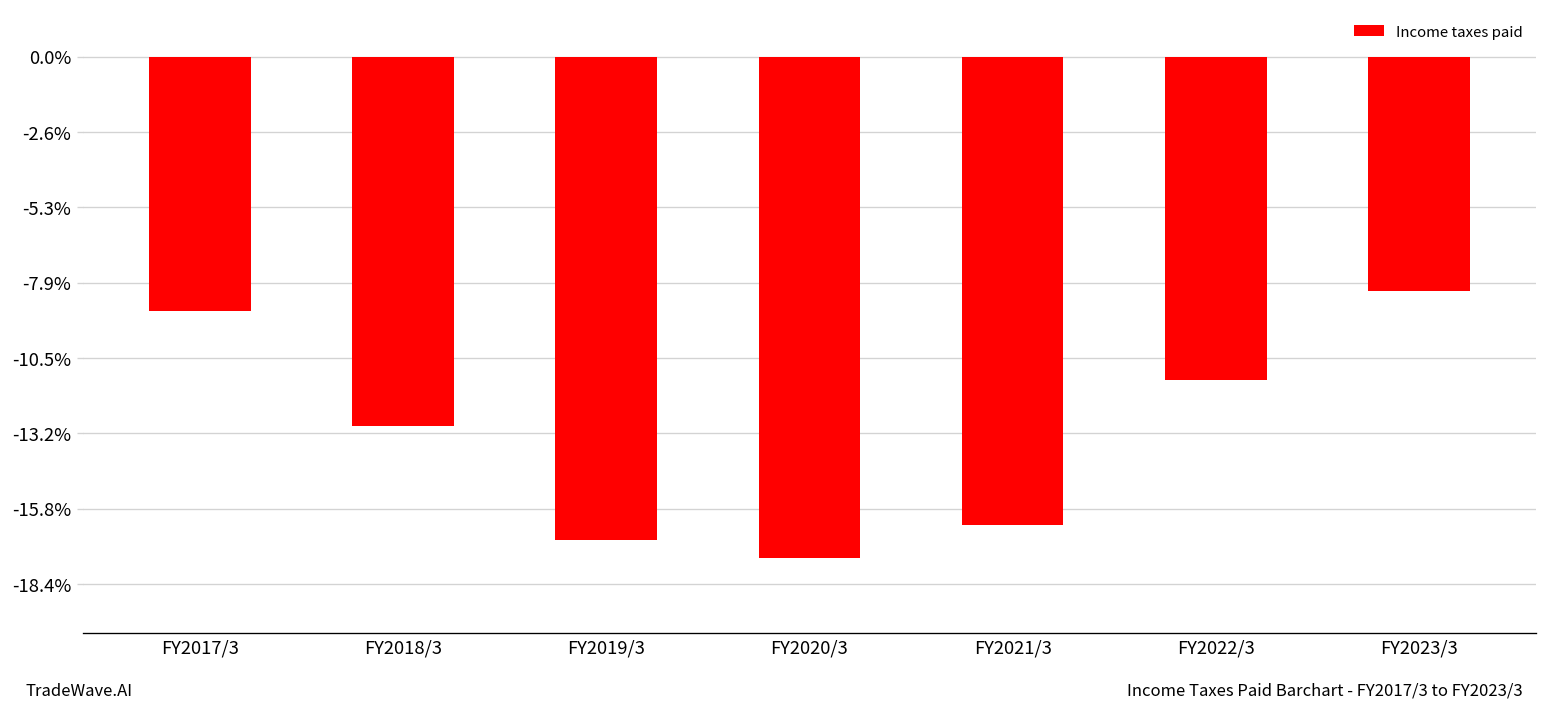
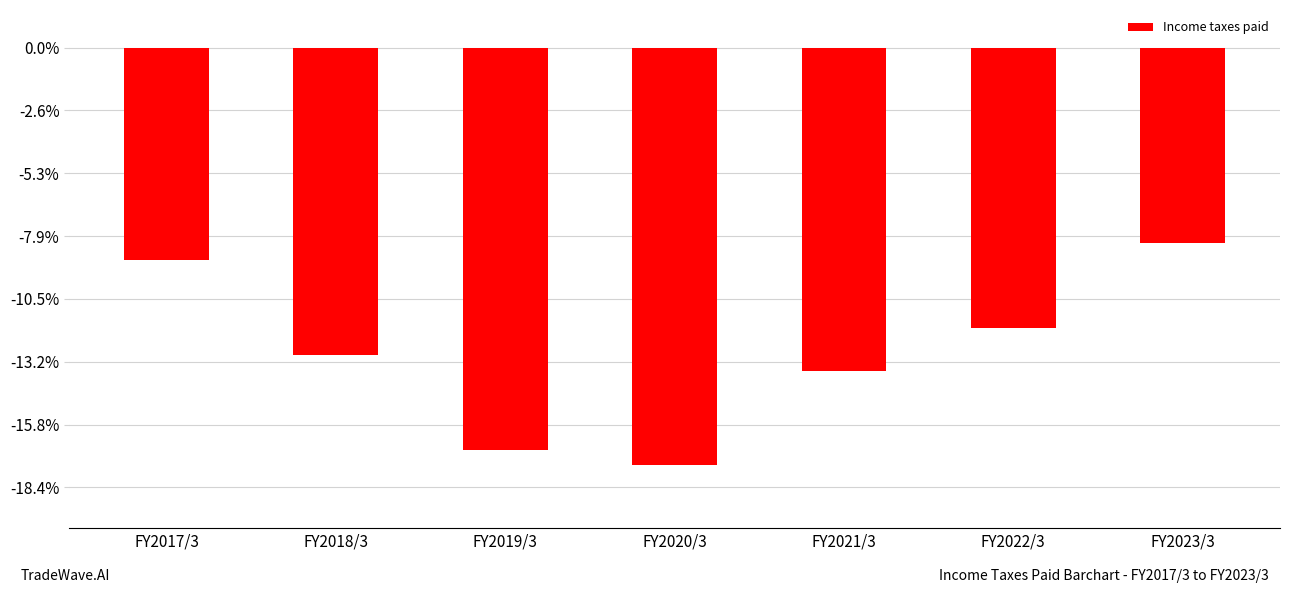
  {
    "FY2017/3": "-8.9%",
    "FY2018/3": "-12.9%",
    "FY2019/3": "-16.8%",
    "FY2020/3": "-17.5%",
-   "FY2021/3": "-16.3%",
-   "FY2022/3": "-11.3%",
+   "FY2021/3": "-13.5%",
+   "FY2022/3": "-11.7%",
    "FY2023/3": "-8.2%"
  }
